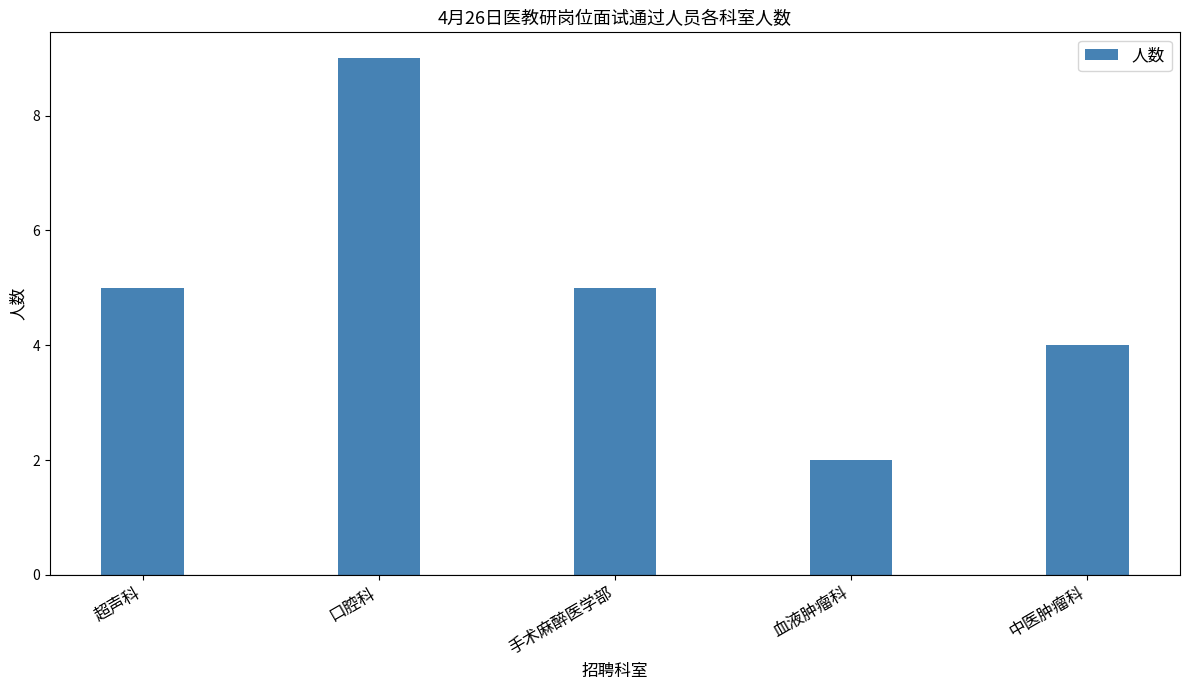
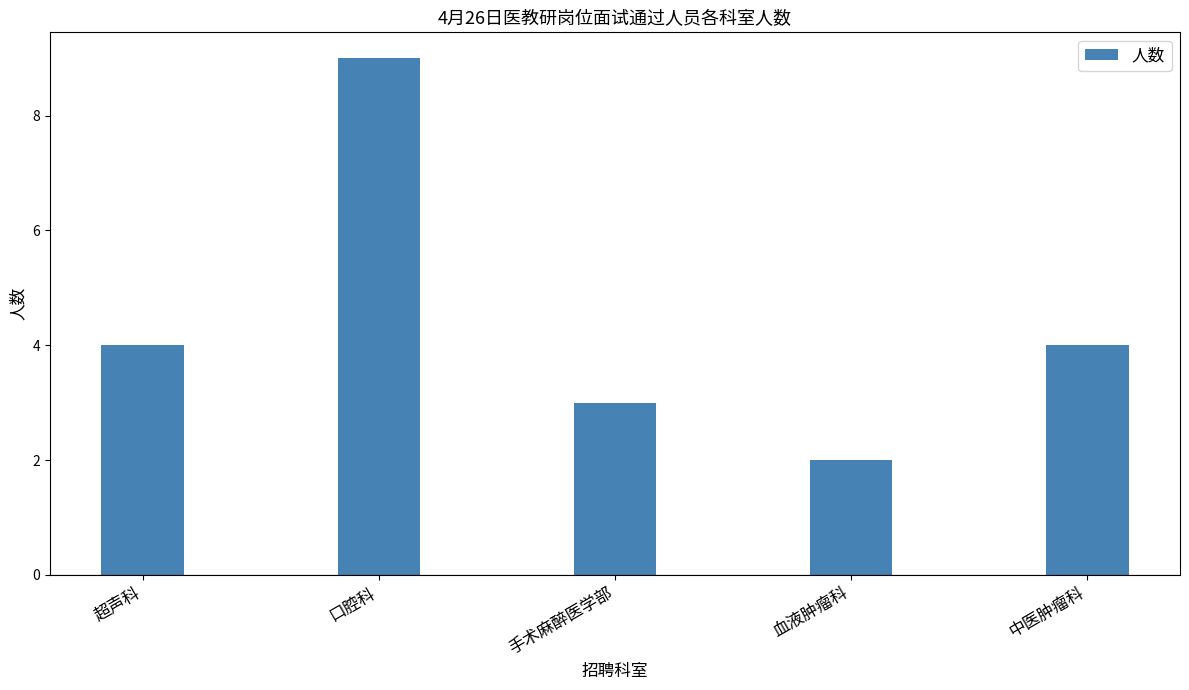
  {
-   "超声科": 5,
+   "超声科": 4,
    "口腔科": 9,
-   "手术麻醉医学部": 5,
+   "手术麻醉医学部": 3,
    "血液肿瘤科": 2,
    "中医肿瘤科": 4
  }
